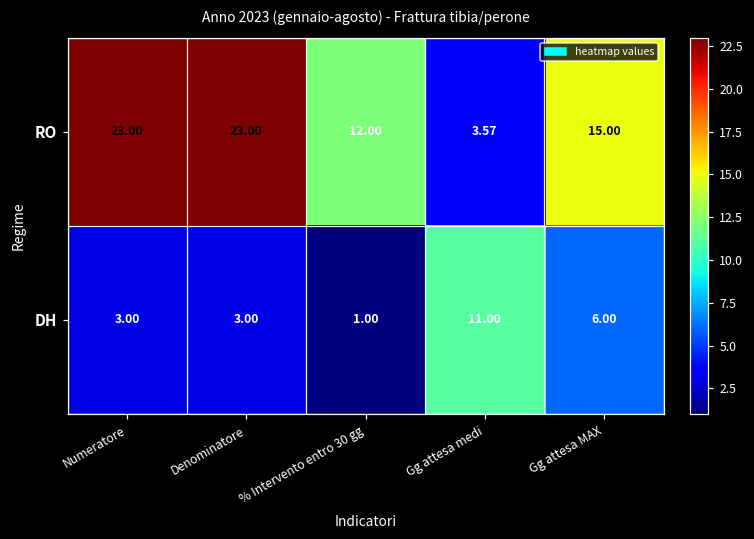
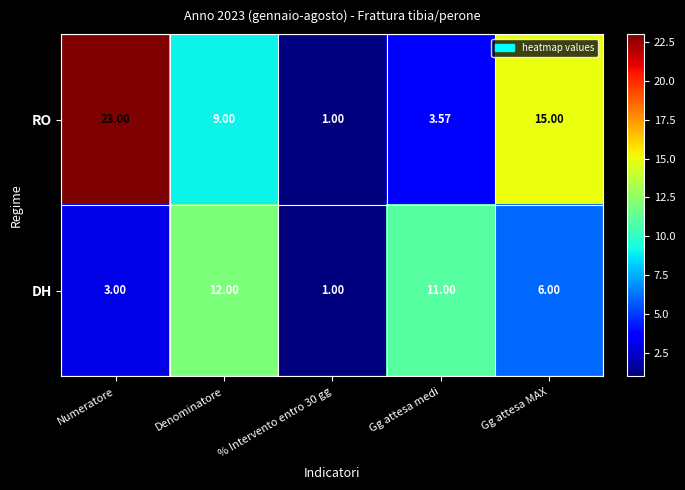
  {
    "RO": {
      "Numeratore": 23.00,
-     "Denominatore": 23.00,
-     "% Intervento entro 30 gg": 12.00,
+     "Denominatore": 9.00,
+     "% Intervento entro 30 gg": 1.00,
      "Gg attesa medi": 3.57,
      "Gg attesa MAX": 15.00
    },
    "DH": {
      "Numeratore": 3.00,
-     "Denominatore": 3.00,
+     "Denominatore": 12.00,
      "% Intervento entro 30 gg": 1.00,
      "Gg attesa medi": 11.00,
      "Gg attesa MAX": 6.00
    }
  }
